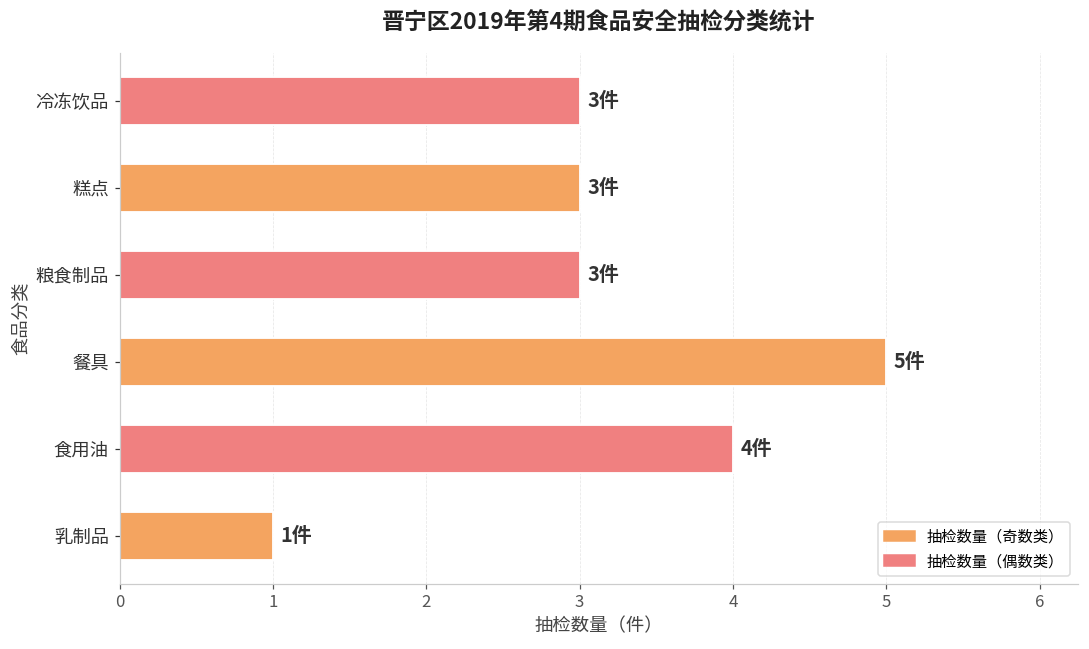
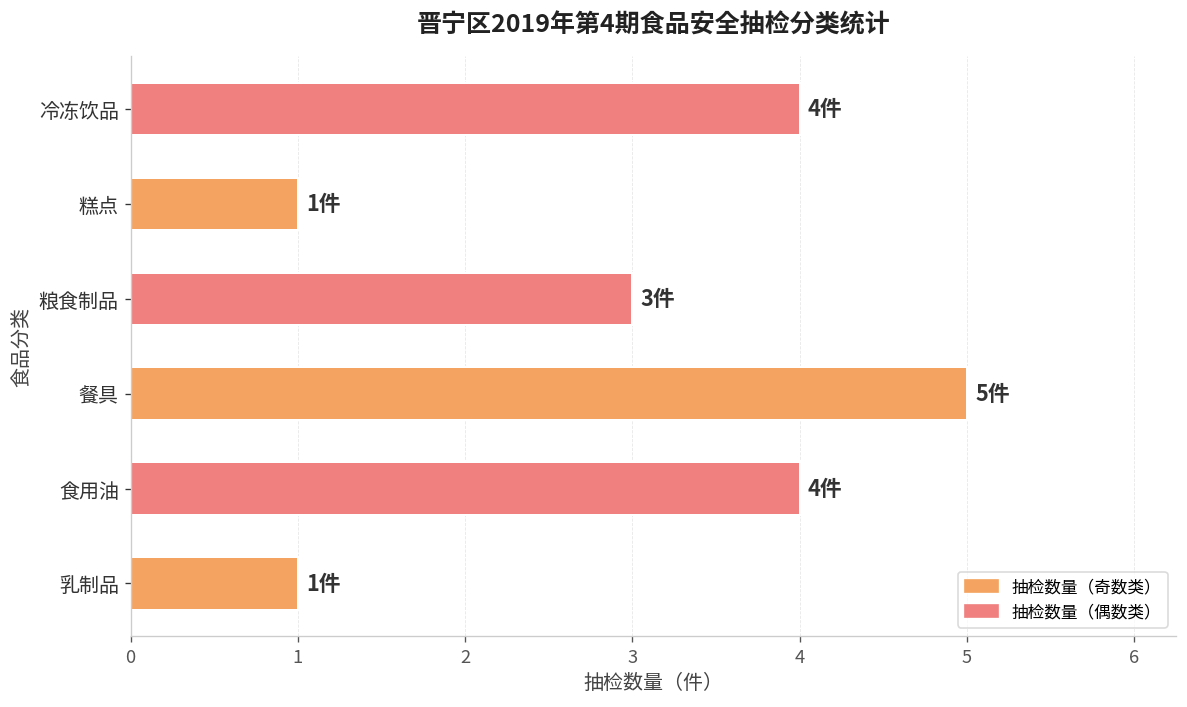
  {
-   "冷冻饮品": "3件",
-   "糕点": "3件",
+   "冷冻饮品": "4件",
+   "糕点": "1件",
    "粮食制品": "3件",
    "餐具": "5件",
    "食用油": "4件",
    "乳制品": "1件"
  }
